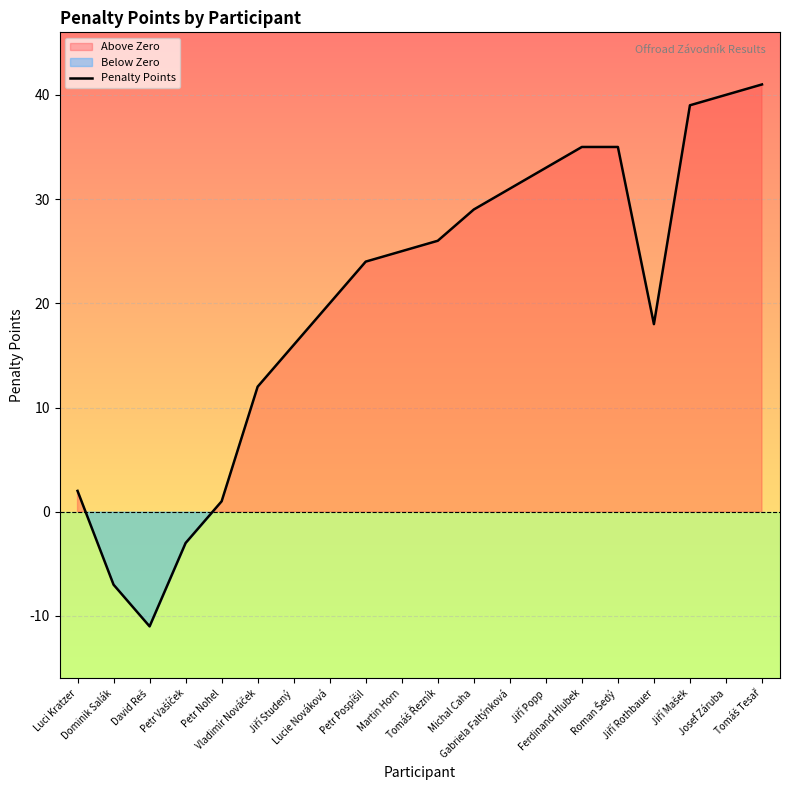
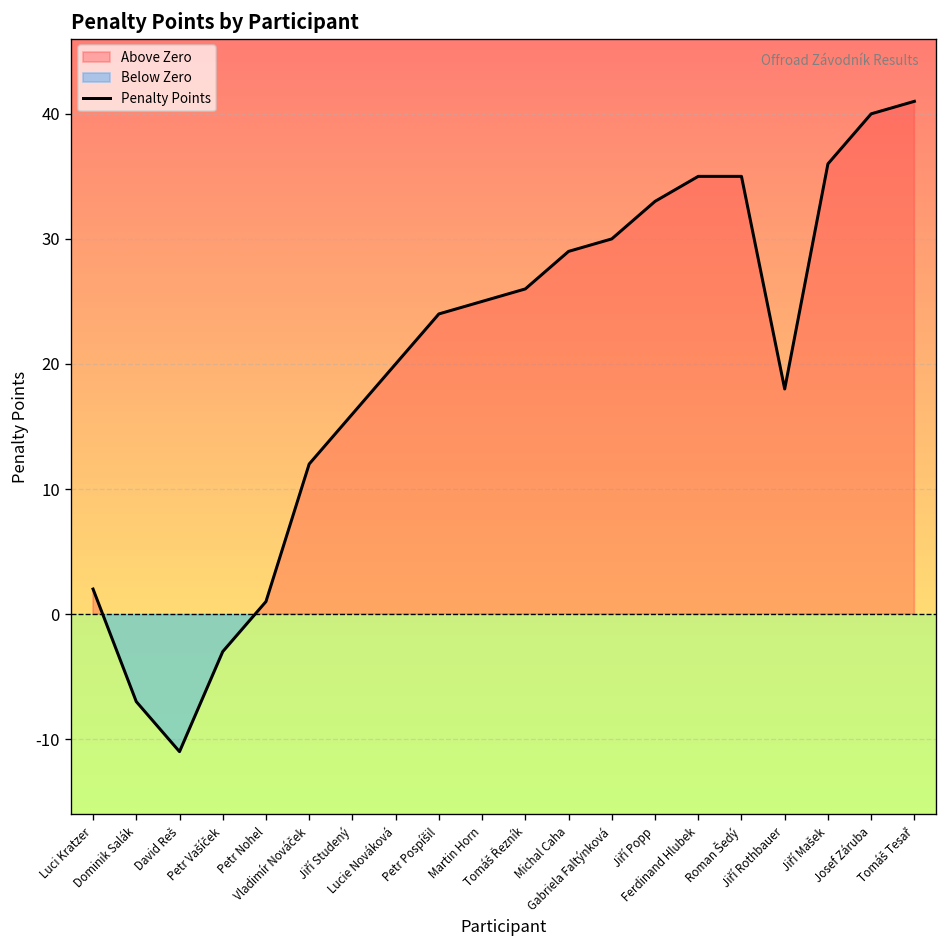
  {
    "Penalty Points": {
      "Luci Kratzer": 2,
      "Petr Nohel": 1,
      "Vladimír Nováček": 12,
      "Jiří Studený": 16,
      "Lucie Nováková": 20,
      "Petr Pospíšil": 24,
      "Martin Horn": 25,
      "Tomáš Řezník": 26,
      "Michal Caha": 29,
-     "Gabriela Faltýnková": 31,
+     "Gabriela Faltýnková": 30,
      "Jiří Popp": 33,
      "Ferdinand Hlubek": 35,
      "Roman Šedý": 35,
      "Jiří Rothbauer": 18,
-     "Jiří Mašek": 39,
+     "Jiří Mašek": 36,
      "Josef Záruba": 40,
      "Tomáš Tesař": 41
    }
  }
